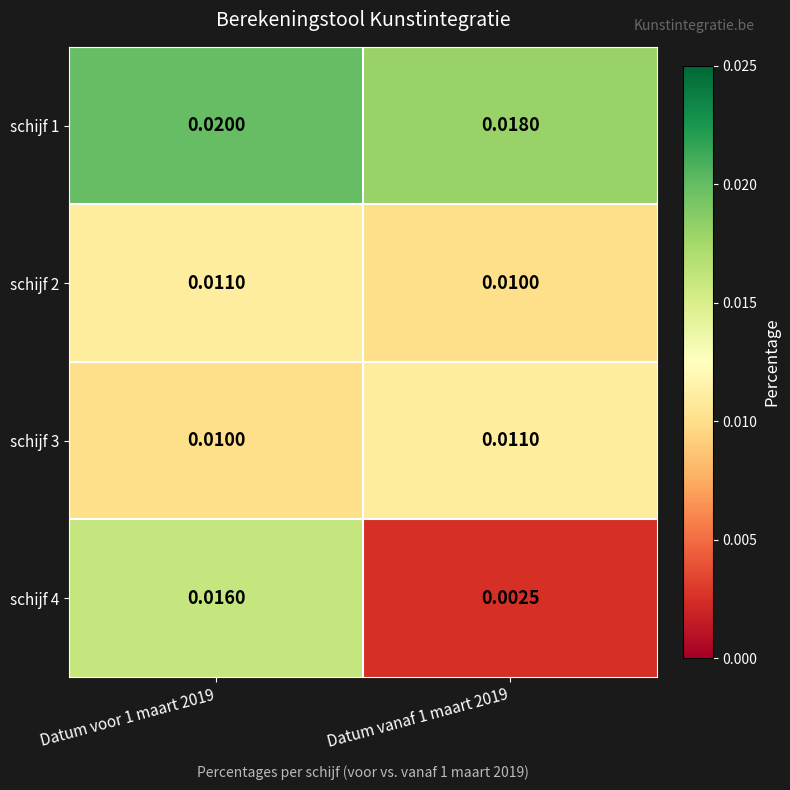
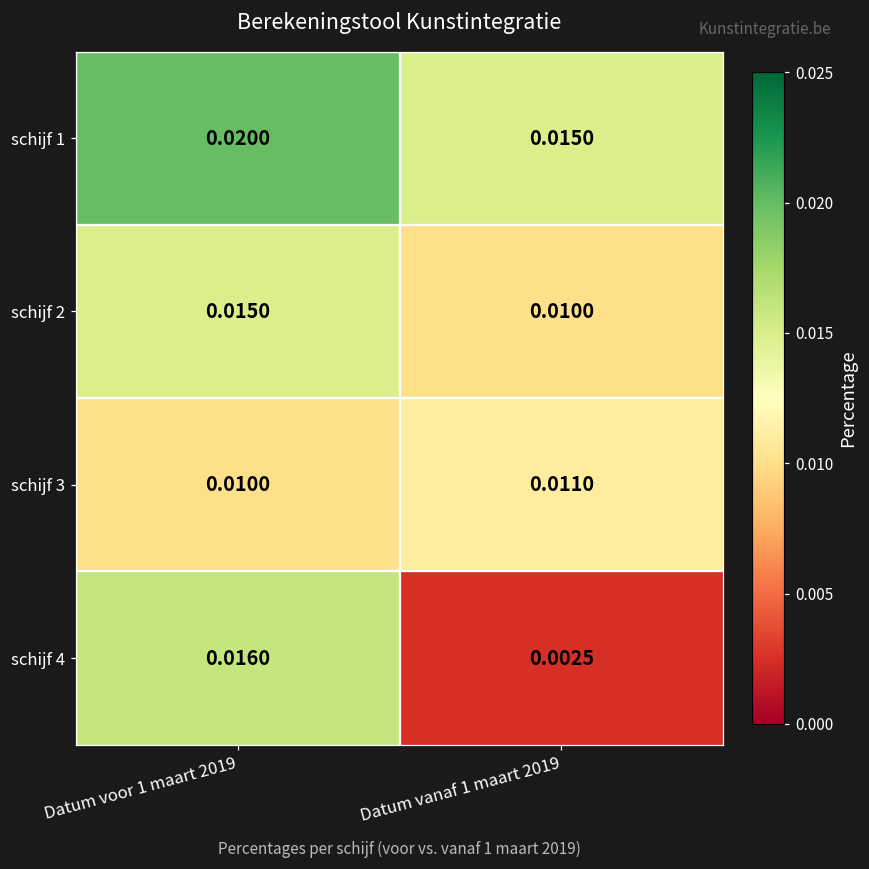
  {
    "schijf 1": {
      "Datum voor 1 maart 2019": 0.0200,
-     "Datum vanaf 1 maart 2019": 0.0180
+     "Datum vanaf 1 maart 2019": 0.0150
    },
    "schijf 2": {
-     "Datum voor 1 maart 2019": 0.0110,
+     "Datum voor 1 maart 2019": 0.0150,
      "Datum vanaf 1 maart 2019": 0.0100
    },
    "schijf 3": {
      "Datum voor 1 maart 2019": 0.0100,
      "Datum vanaf 1 maart 2019": 0.0110
    },
    "schijf 4": {
      "Datum voor 1 maart 2019": 0.0160,
      "Datum vanaf 1 maart 2019": 0.0025
    }
  }
